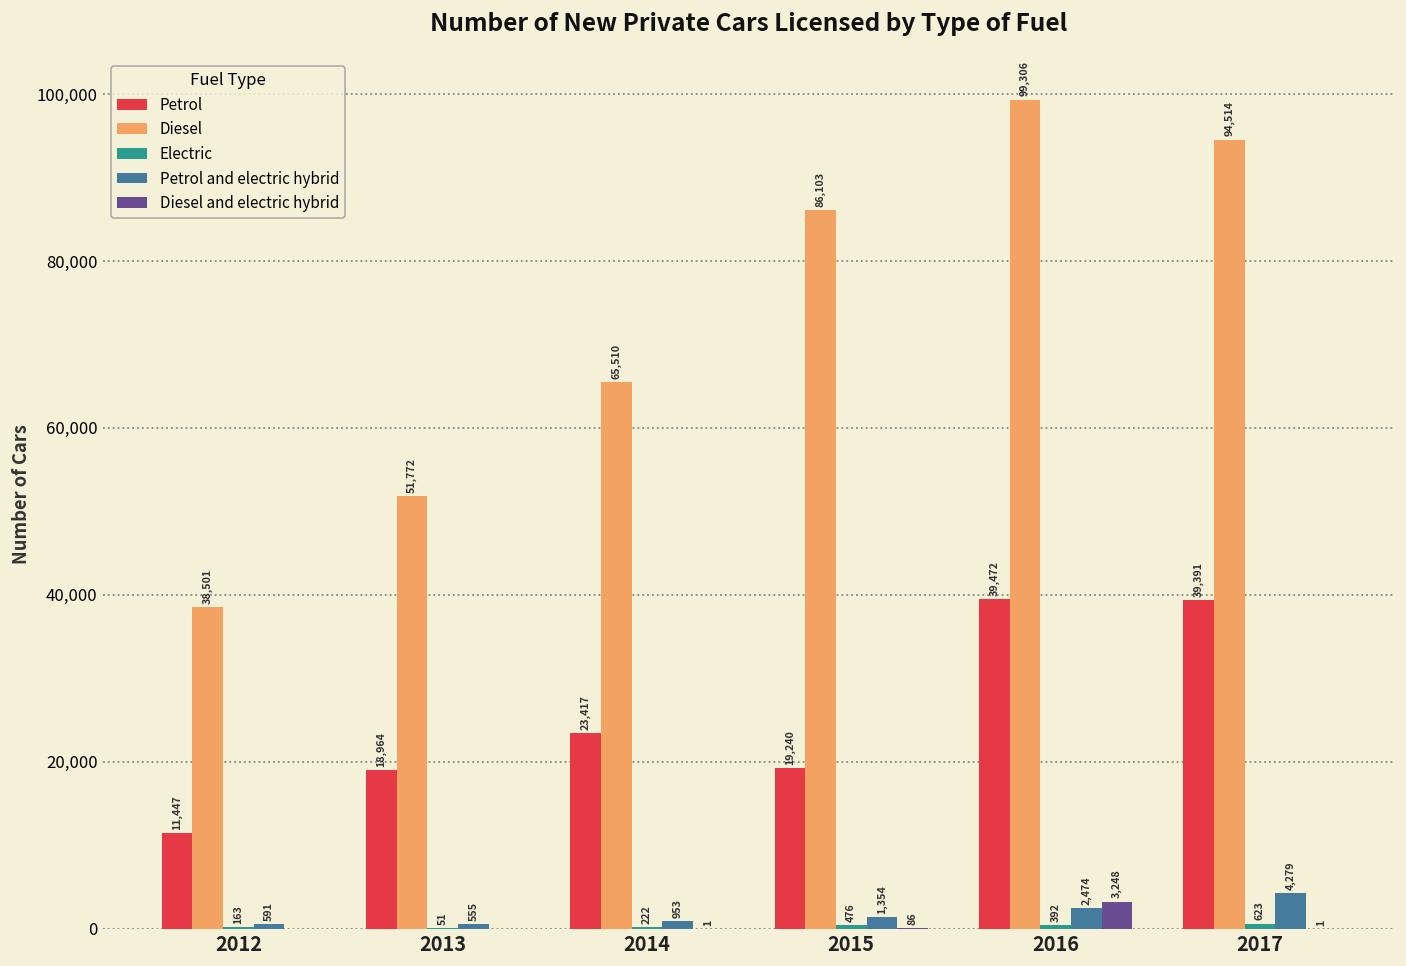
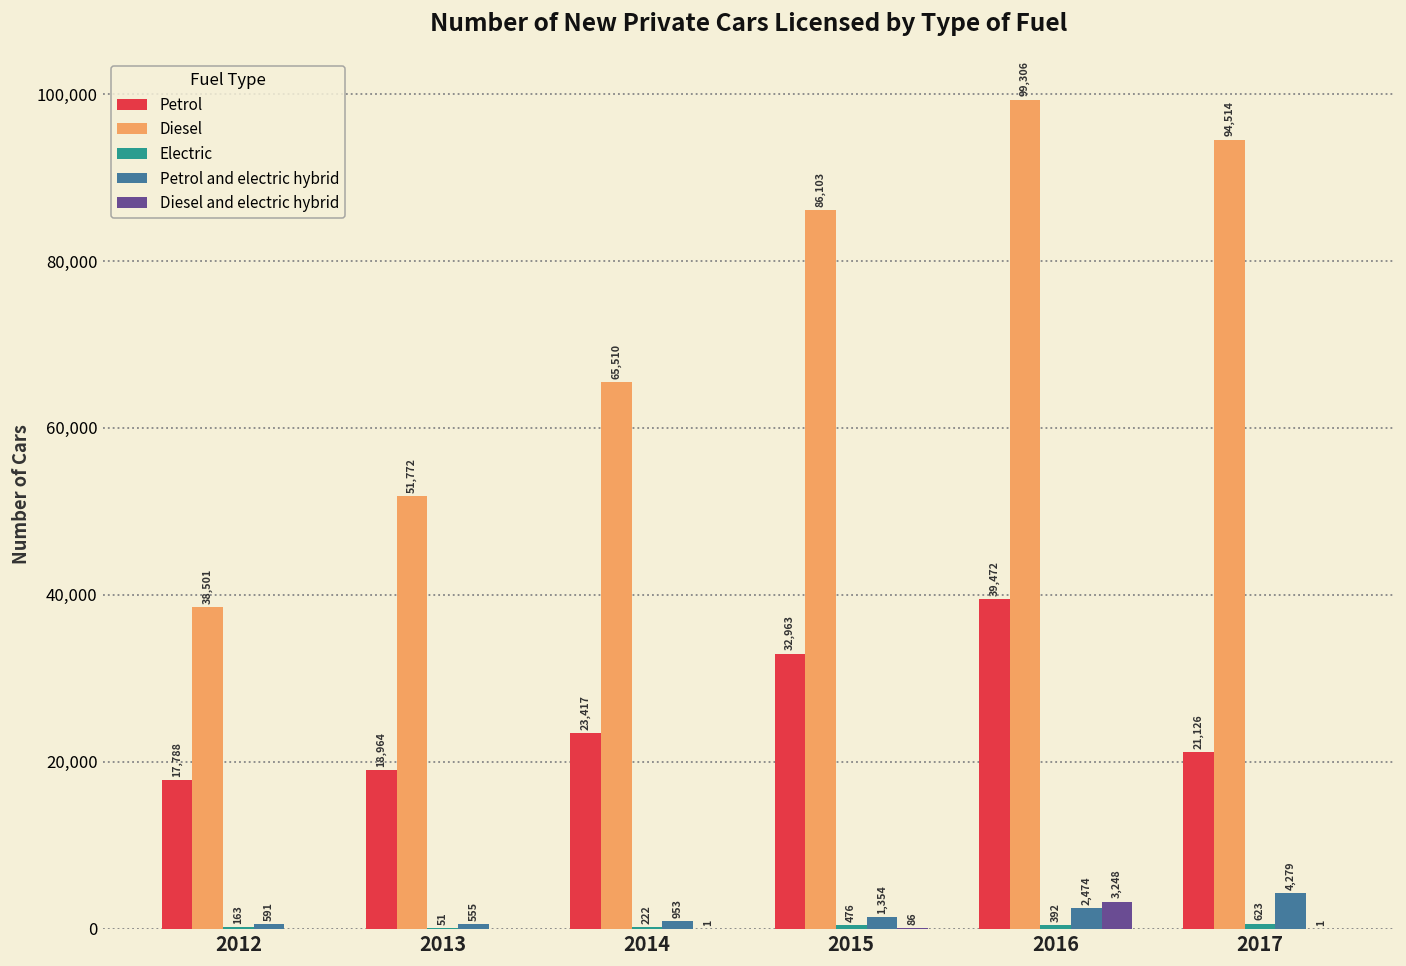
  {
    "Petrol": {
-     "2012": "11,447",
+     "2012": "17,788",
      "2013": "18,964",
      "2014": "23,417",
-     "2015": "19,240",
+     "2015": "32,963",
      "2016": "39,472",
-     "2017": "39,391"
+     "2017": "21,126"
    },
    "Diesel": {
      "2012": "38,501",
      "2013": "51,772",
      "2014": "65,510",
      "2015": "86,103",
      "2016": "99,306",
      "2017": "94,514"
    },
    "Diesel and electric hybrid": {
      "2014": "1",
      "2015": "86",
      "2016": "3,248",
      "2017": "1"
    }
  }
